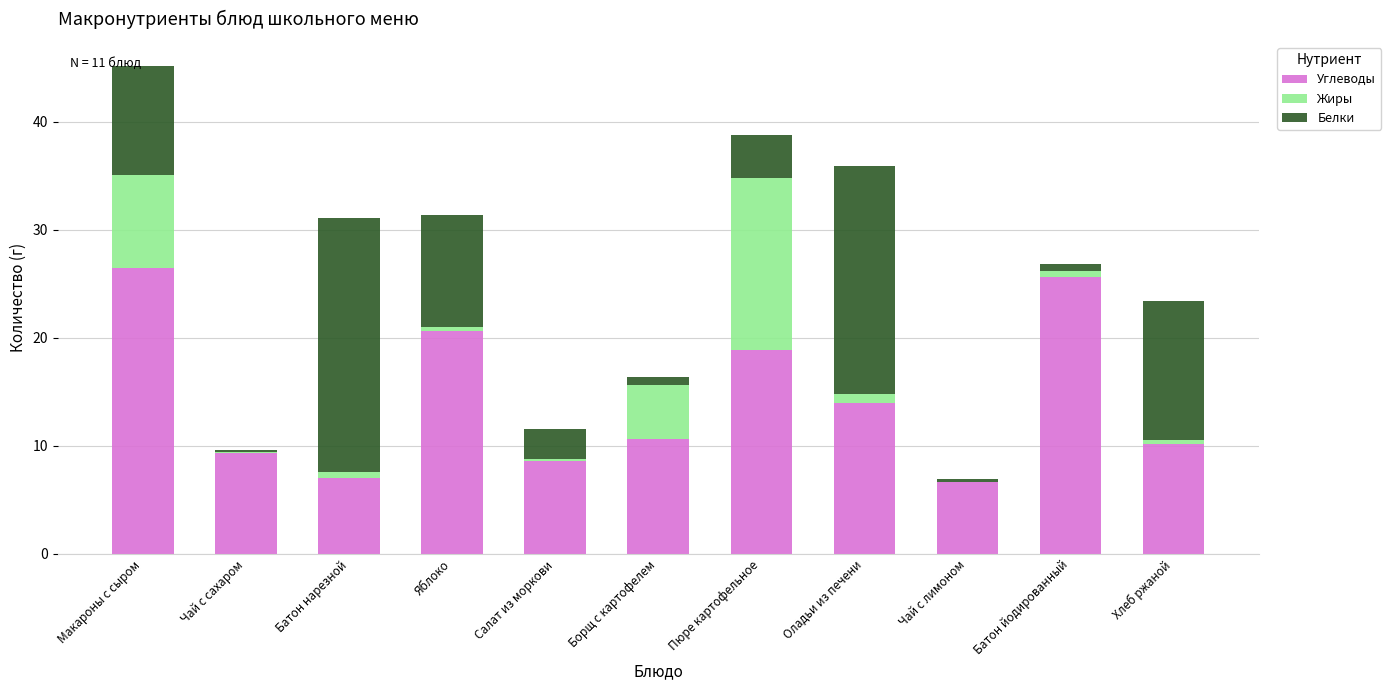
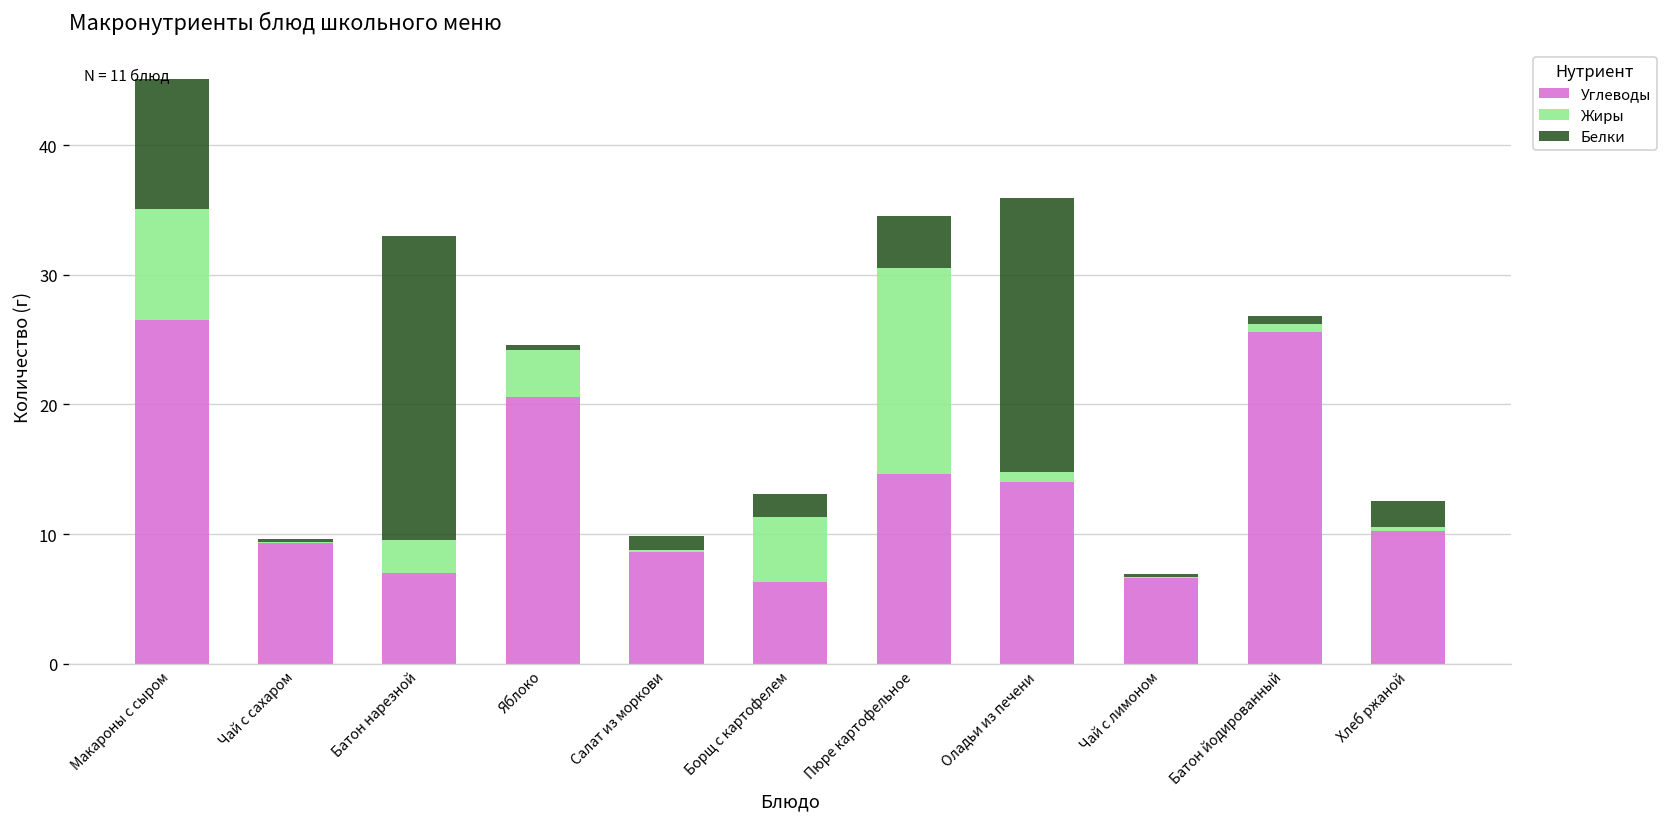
  {
    "Углеводы": {
      "Макароны с сыром": 26.5,
      "Чай с сахаром": 9.3,
      "Батон нарезной": 7.0,
      "Яблоко": 20.6,
      "Салат из моркови": 8.6,
-     "Борщ с картофелем": 10.7,
-     "Пюре картофельное": 18.9,
+     "Борщ с картофелем": 6.3,
+     "Пюре картофельное": 14.7,
      "Оладьи из печени": 14.0,
      "Чай с лимоном": 6.6,
      "Батон йодированный": 25.6,
      "Хлеб ржаной": 10.2
    },
    "Жиры": {
      "Макароны с сыром": 8.6,
-     "Батон нарезной": 0.6,
-     "Яблоко": 0.4,
+     "Батон нарезной": 2.5,
+     "Яблоко": 3.6,
      "Борщ с картофелем": 5.0,
      "Пюре картофельное": 15.9,
      "Оладьи из печени": 0.8,
      "Батон йодированный": 0.6,
      "Хлеб ржаной": 0.4
    },
    "Белки": {
      "Батон нарезной": 23.5,
-     "Яблоко": 10.4,
-     "Салат из моркови": 2.8,
-     "Борщ с картофелем": 0.7,
+     "Яблоко": 0.4,
+     "Салат из моркови": 1.1,
+     "Борщ с картофелем": 1.8,
      "Пюре картофельное": 4.0,
      "Оладьи из печени": 21.1,
      "Чай с лимоном": 0.3,
      "Батон йодированный": 0.6,
-     "Хлеб ржаной": 12.8
+     "Хлеб ржаной": 2.0
    }
  }
